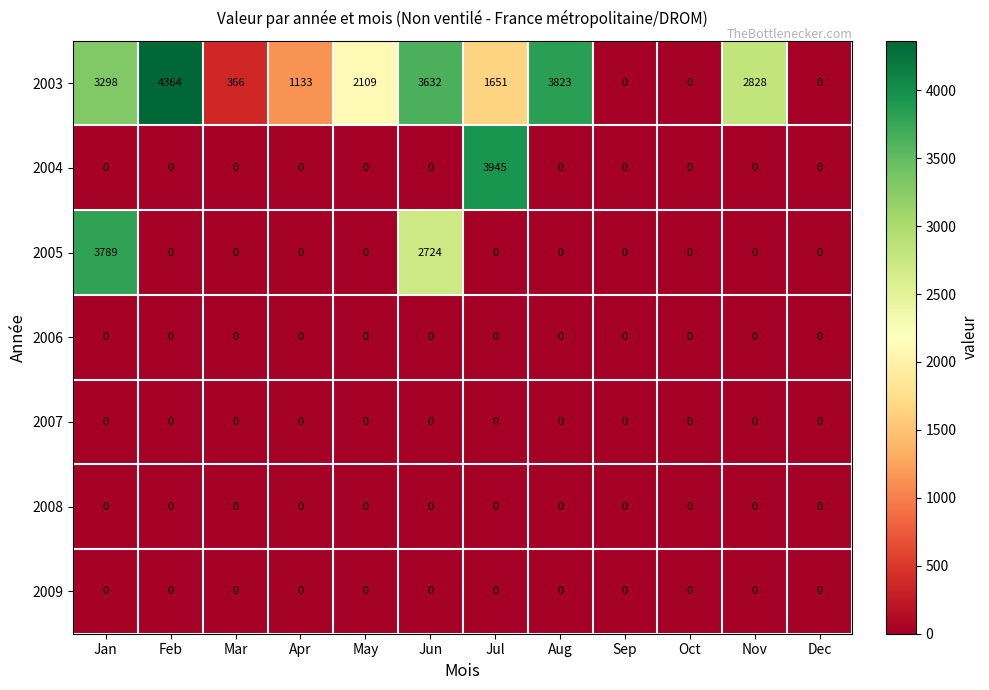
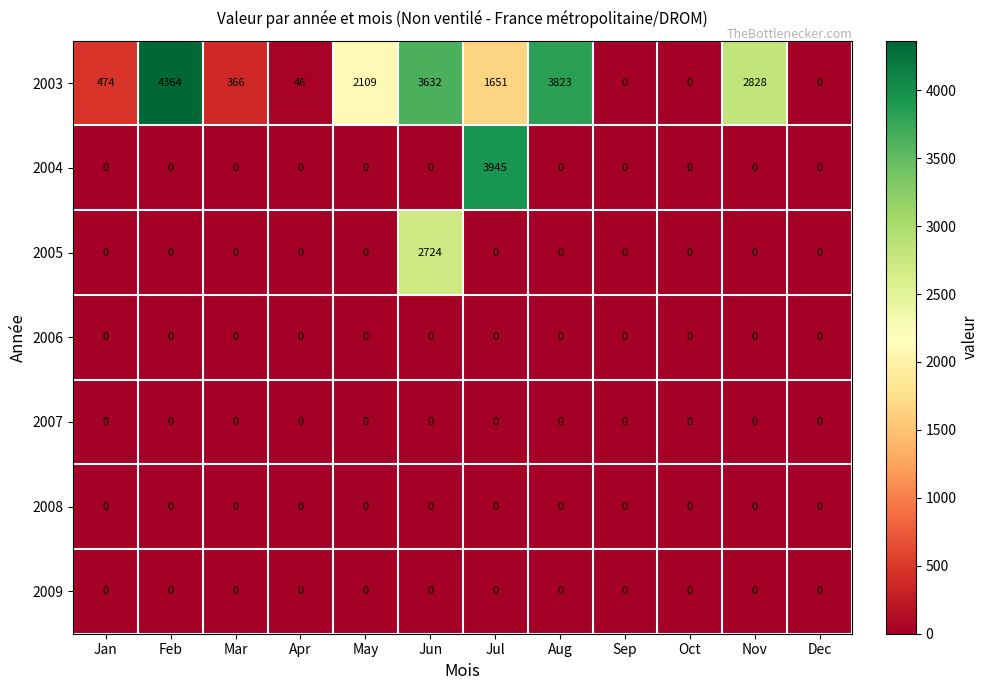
  {
    "2003": {
-     "Jan": 3298,
+     "Jan": 474,
      "Feb": 4364,
      "Mar": 366,
-     "Apr": 1133,
+     "Apr": 46,
      "May": 2109,
      "Jun": 3632,
      "Jul": 1651,
      "Aug": 3823,
      "Sep": 0,
      "Oct": 0,
      "Nov": 2828,
      "Dec": 0
    },
    "2004": {
      "Jan": 0,
      "Feb": 0,
      "Mar": 0,
      "Apr": 0,
      "May": 0,
      "Jun": 0,
      "Jul": 3945,
      "Aug": 0,
      "Sep": 0,
      "Oct": 0,
      "Nov": 0,
      "Dec": 0
    },
    "2005": {
-     "Jan": 3789,
+     "Jan": 0,
      "Feb": 0,
      "Mar": 0,
      "Apr": 0,
      "May": 0,
      "Jun": 2724,
      "Jul": 0,
      "Aug": 0,
      "Sep": 0,
      "Oct": 0,
      "Nov": 0,
      "Dec": 0
    },
    "2006": {
      "Jan": 0,
      "Feb": 0,
      "Mar": 0,
      "Apr": 0,
      "May": 0,
      "Jun": 0,
      "Jul": 0,
      "Aug": 0,
      "Sep": 0,
      "Oct": 0,
      "Nov": 0,
      "Dec": 0
    },
    "2007": {
      "Jan": 0,
      "Feb": 0,
      "Mar": 0,
      "Apr": 0,
      "May": 0,
      "Jun": 0,
      "Jul": 0,
      "Aug": 0,
      "Sep": 0,
      "Oct": 0,
      "Nov": 0,
      "Dec": 0
    },
    "2008": {
      "Jan": 0,
      "Feb": 0,
      "Mar": 0,
      "Apr": 0,
      "May": 0,
      "Jun": 0,
      "Jul": 0,
      "Aug": 0,
      "Sep": 0,
      "Oct": 0,
      "Nov": 0,
      "Dec": 0
    },
    "2009": {
      "Jan": 0,
      "Feb": 0,
      "Mar": 0,
      "Apr": 0,
      "May": 0,
      "Jun": 0,
      "Jul": 0,
      "Aug": 0,
      "Sep": 0,
      "Oct": 0,
      "Nov": 0,
      "Dec": 0
    }
  }
